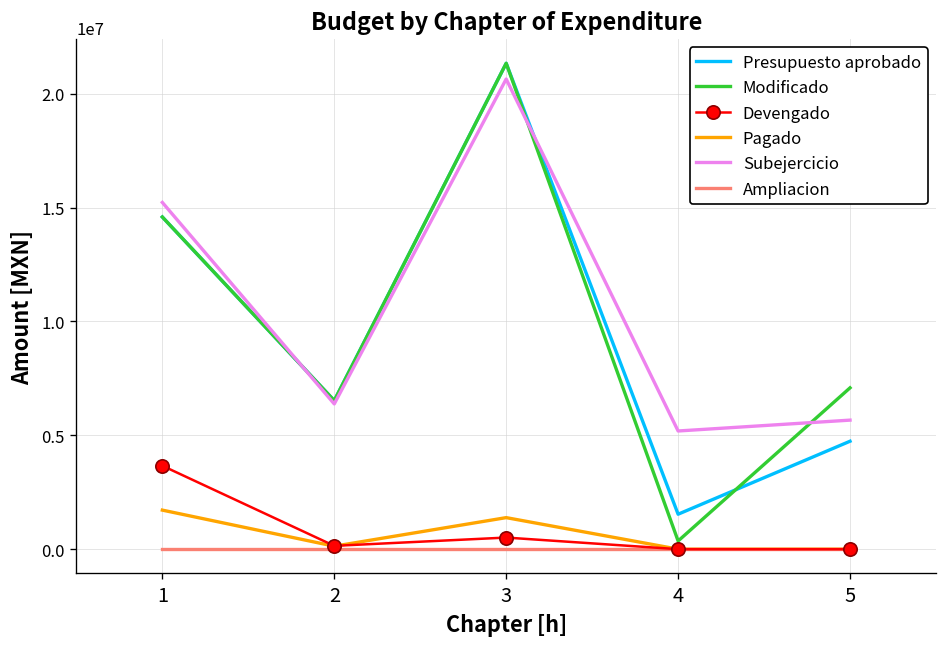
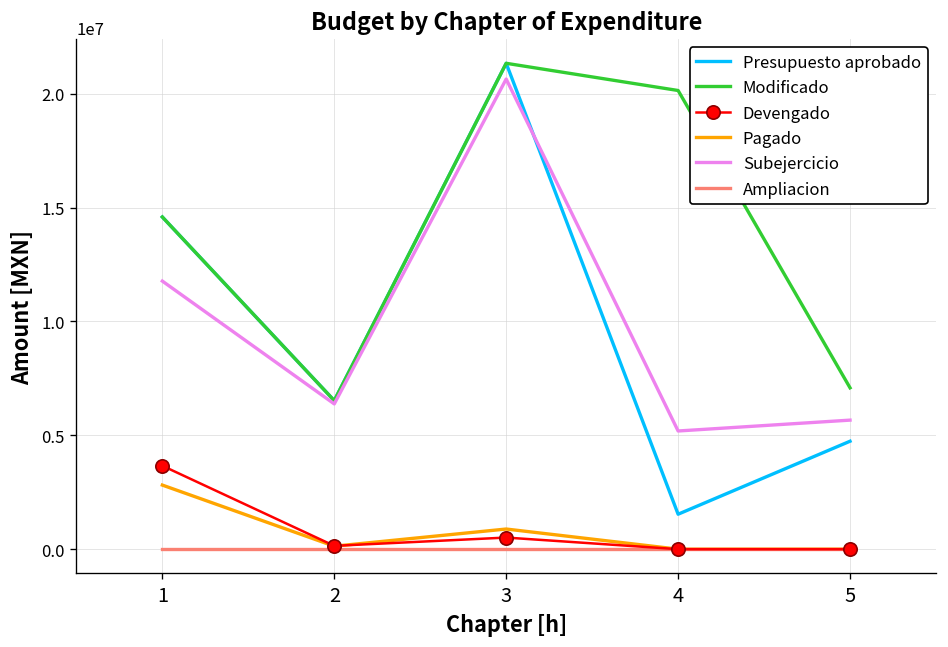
  {
    "Presupuesto aprobado": {
      "4": 1500000,
      "5": 4700000
    },
    "Modificado": {
-     "4": 400000,
+     "4": 20100000,
      "5": 7100000
    },
    "Devengado": {
      "1": 3700000,
      "3": 500000
    },
    "Pagado": {
-     "1": 1700000,
-     "3": 1400000
+     "1": 2800000,
+     "3": 900000
    },
    "Subejercicio": {
-     "1": 15200000,
+     "1": 11800000,
      "2": 6400000,
      "3": 20600000,
      "4": 5200000,
      "5": 5700000
    },
    "Ampliacion": {
      "1": 0,
      "3": 0
    }
  }
